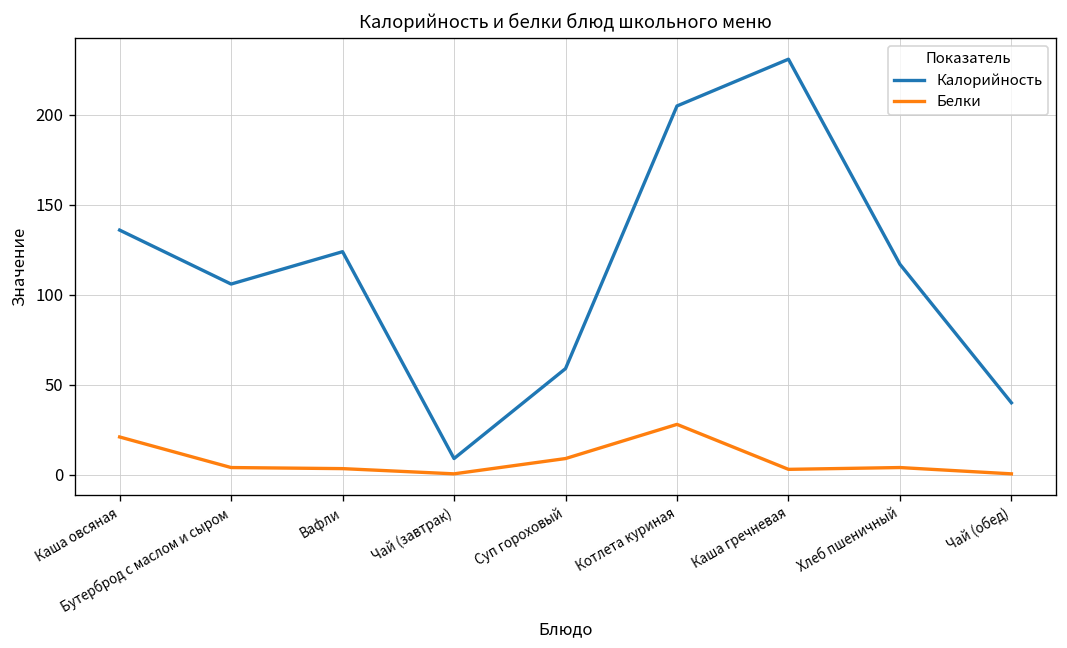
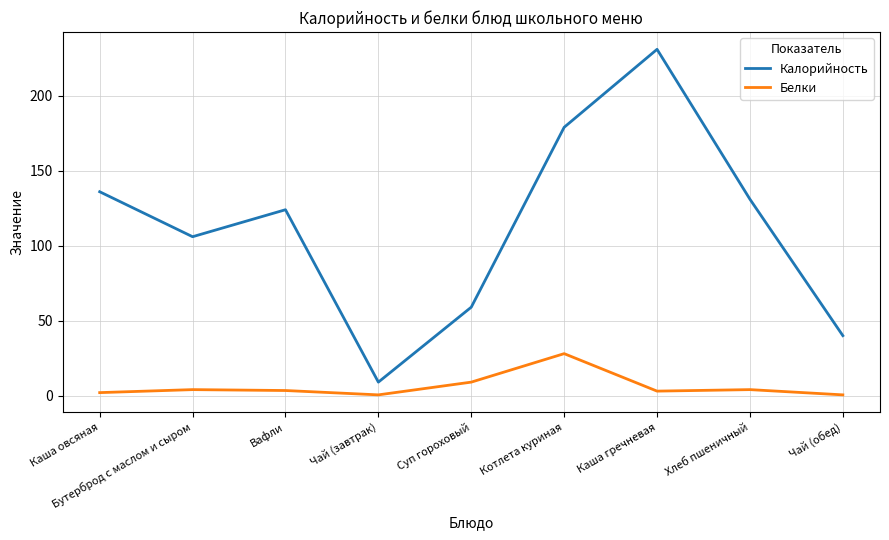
  {
    "Калорийность": {
      "Каша овсяная": 136,
      "Бутерброд с маслом и сыром": 106,
      "Вафли": 124,
      "Чай (завтрак)": 9,
      "Суп гороховый": 59,
-     "Котлета куриная": 205,
+     "Котлета куриная": 179,
      "Каша гречневая": 231,
-     "Хлеб пшеничный": 117,
+     "Хлеб пшеничный": 131,
      "Чай (обед)": 40
    },
    "Белки": {
-     "Каша овсяная": 21,
+     "Каша овсяная": 2,
      "Бутерброд с маслом и сыром": 4,
      "Вафли": 3,
      "Чай (завтрак)": 1,
      "Суп гороховый": 9,
      "Котлета куриная": 28,
      "Каша гречневая": 3,
      "Хлеб пшеничный": 4,
      "Чай (обед)": 1
    }
  }
